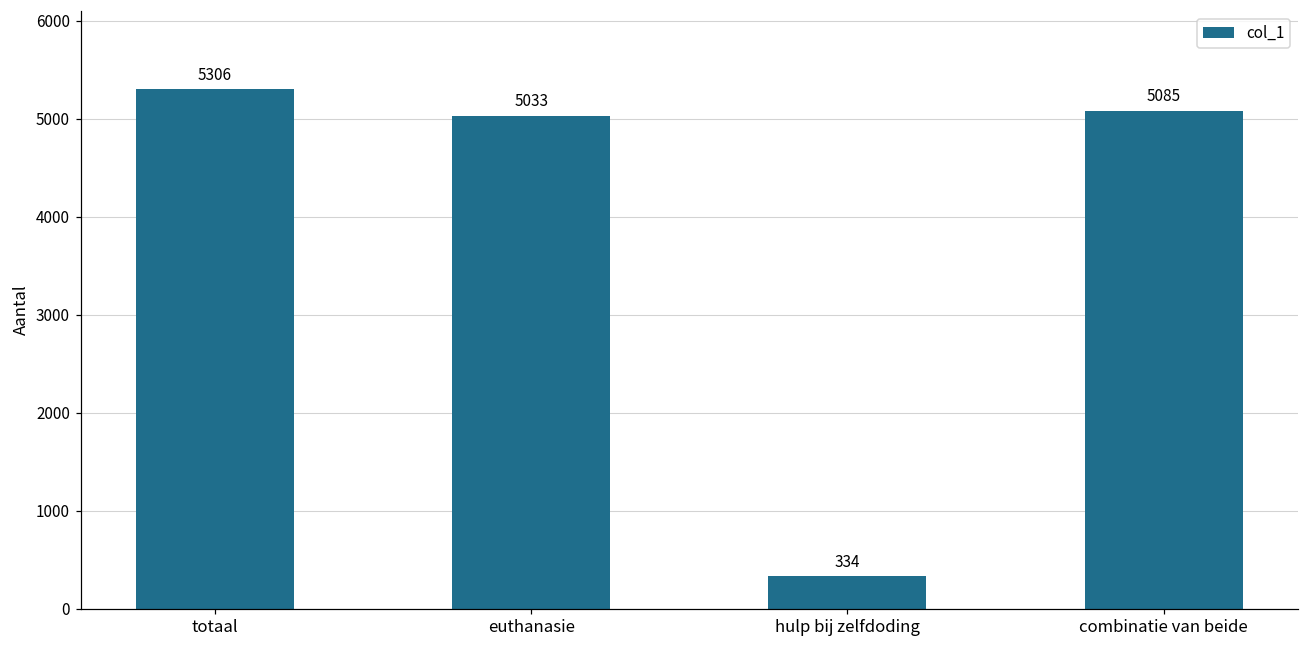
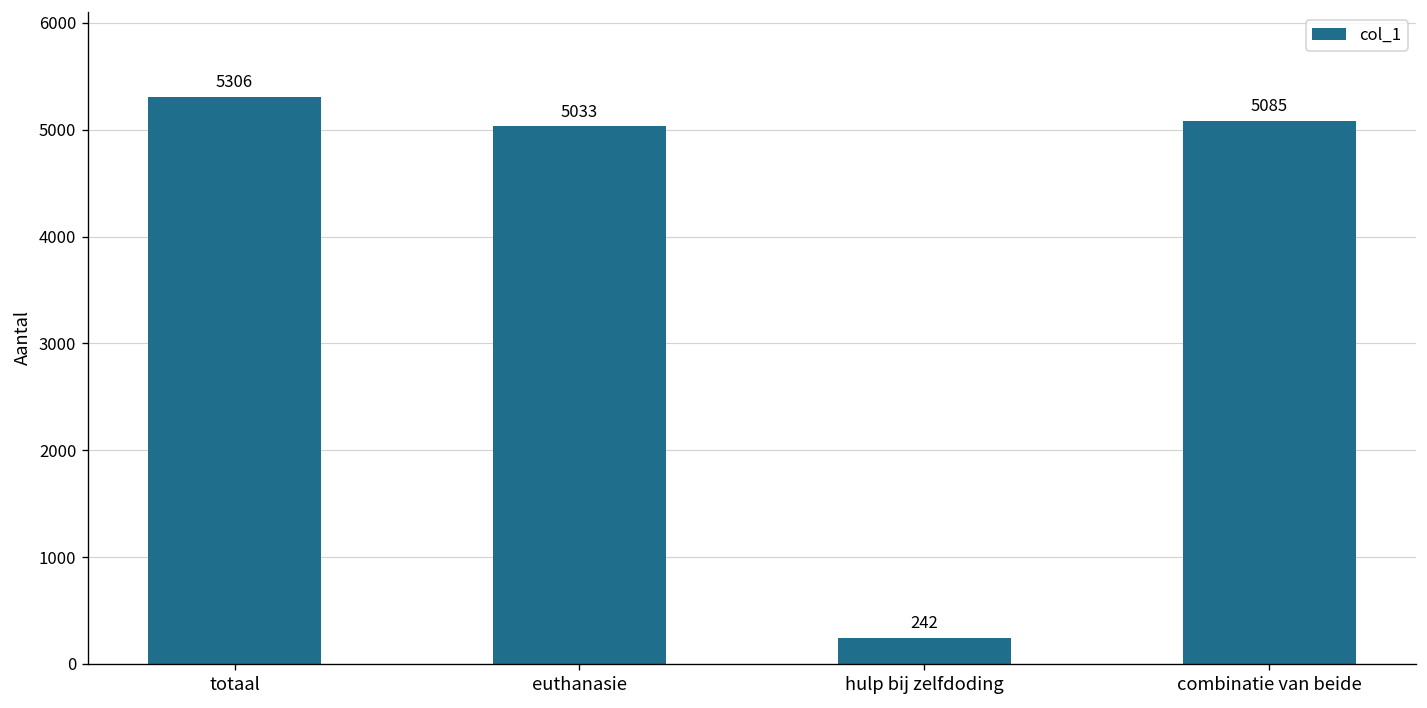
  {
    "totaal": 5306,
    "euthanasie": 5033,
-   "hulp bij zelfdoding": 334,
+   "hulp bij zelfdoding": 242,
    "combinatie van beide": 5085
  }
